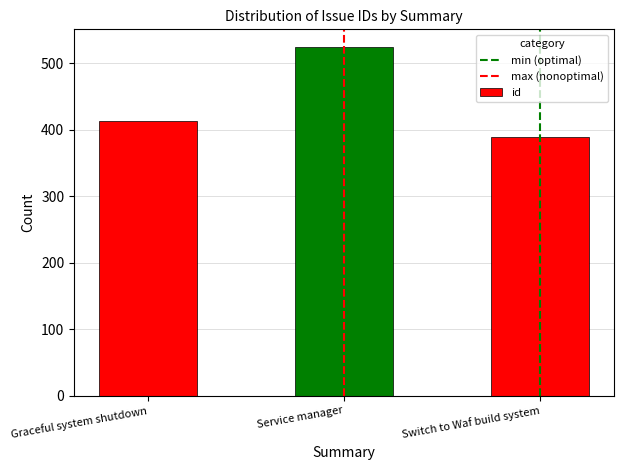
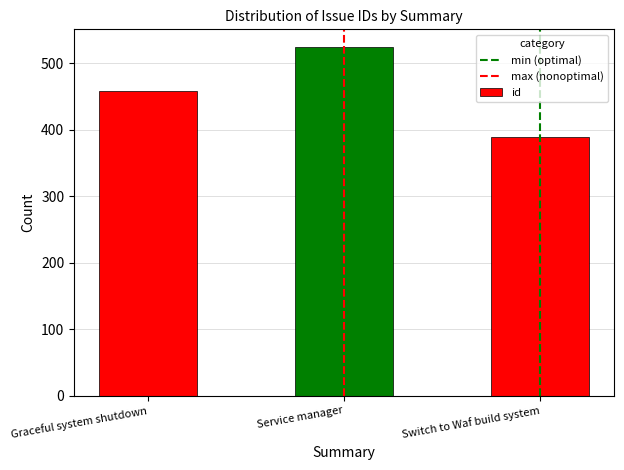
  {
-   "Graceful system shutdown": 410,
+   "Graceful system shutdown": 460,
    "Service manager": 530,
    "Switch to Waf build system": 390
  }
